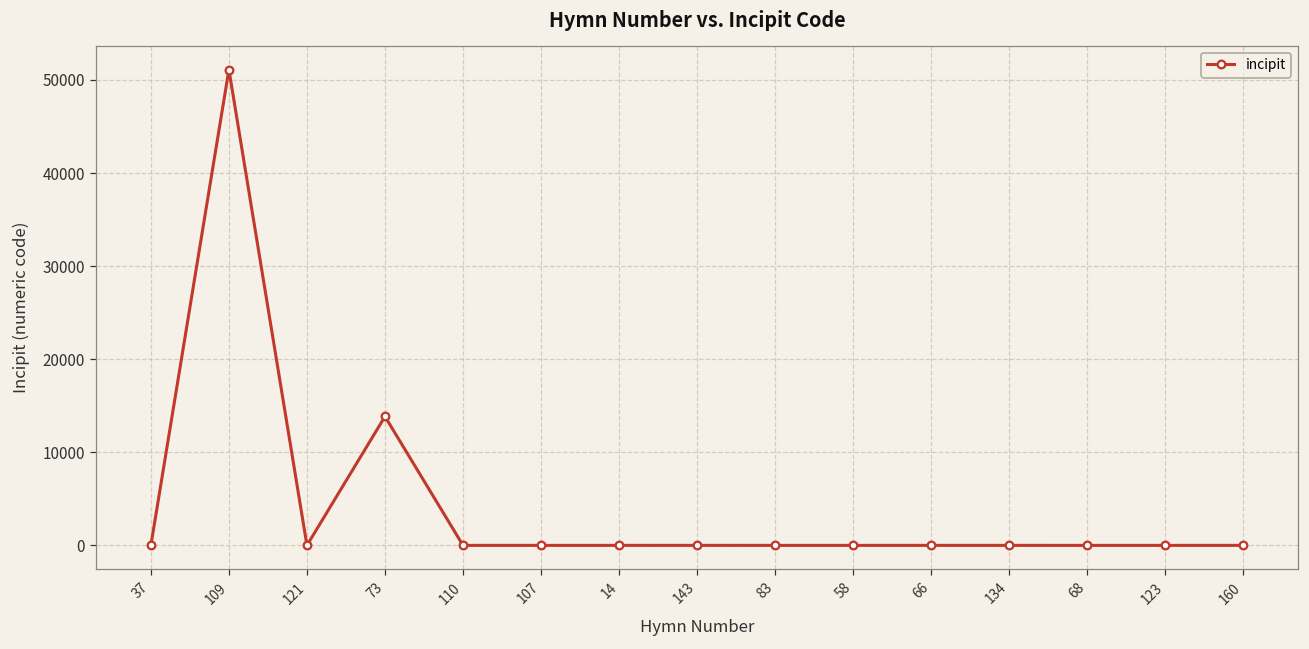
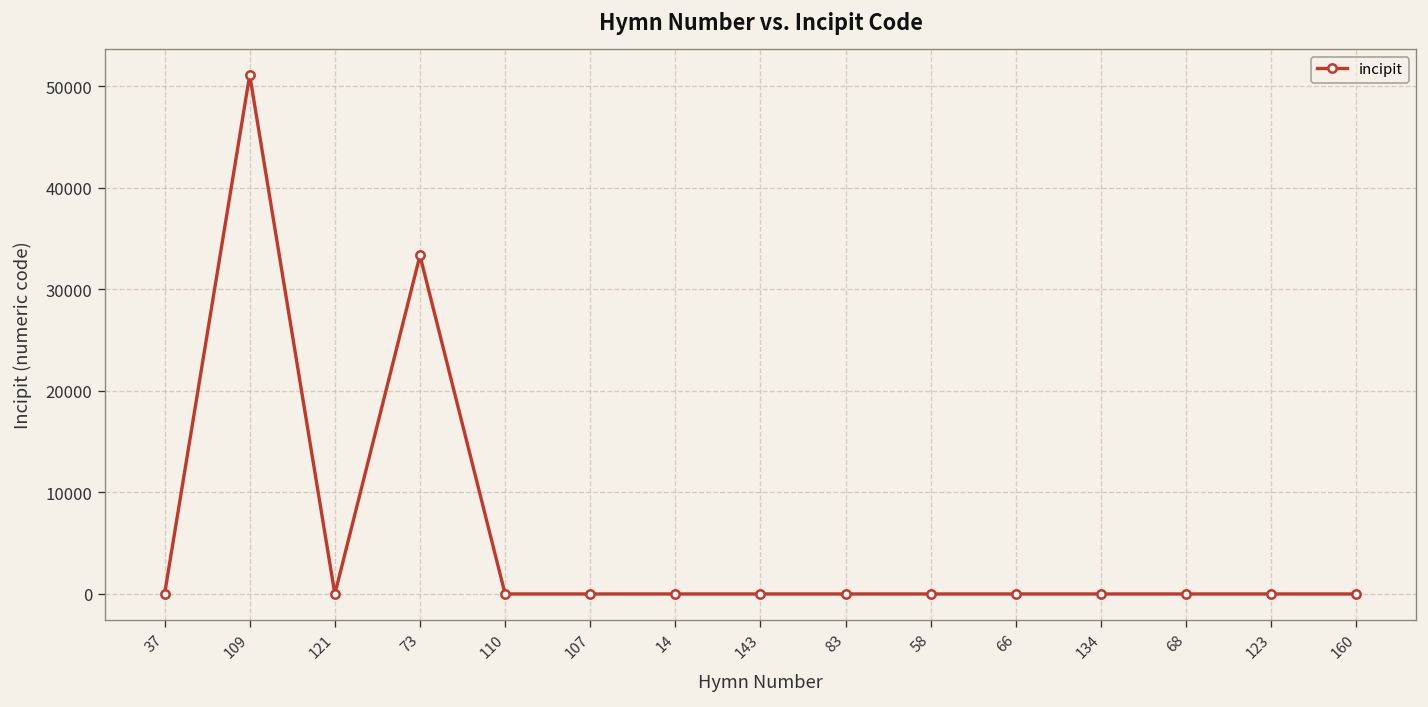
  {
    "37": 0,
    "109": 51000,
    "121": 0,
-   "73": 14000,
+   "73": 33000,
    "110": 0,
    "107": 0,
    "14": 0,
    "143": 0,
    "83": 0,
    "58": 0,
    "66": 0,
    "134": 0,
    "68": 0,
    "123": 0,
    "160": 0
  }
